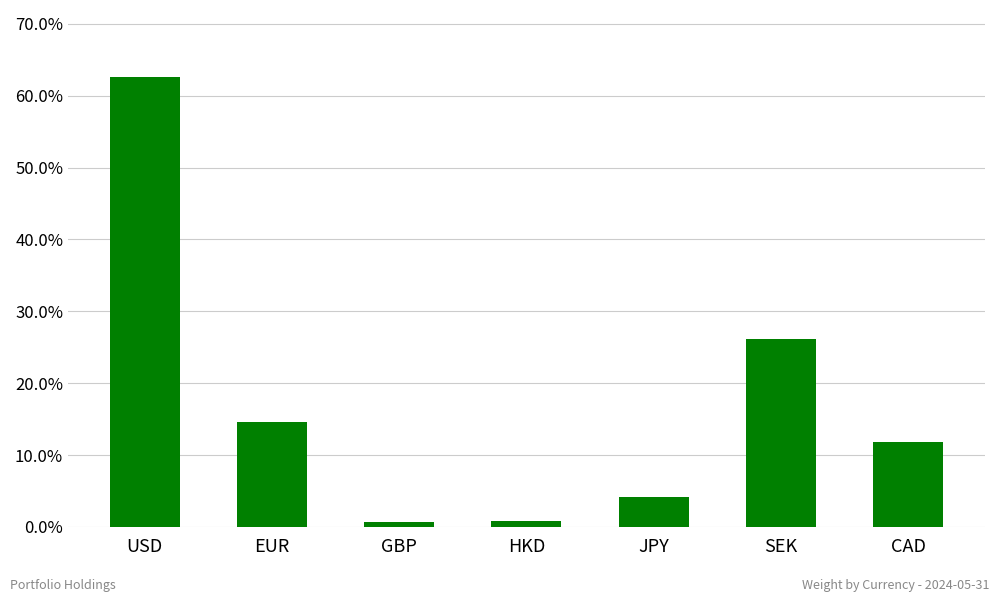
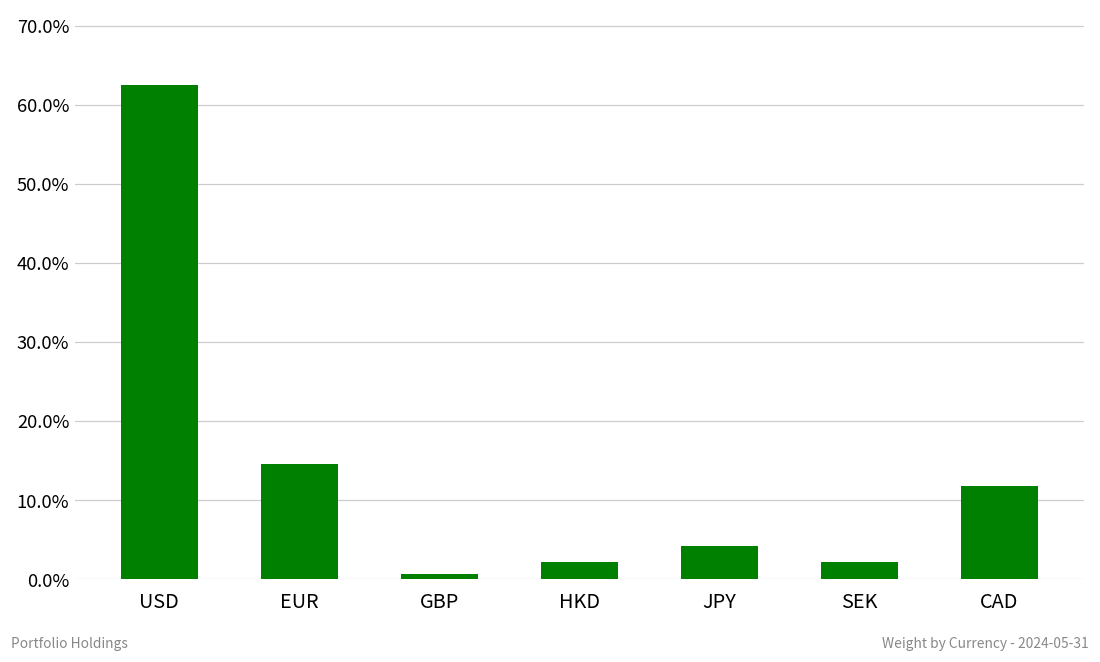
  {
    "USD": "63%",
    "EUR": "15%",
    "GBP": "1%",
-   "HKD": "1%",
+   "HKD": "2%",
    "JPY": "4%",
-   "SEK": "26%",
+   "SEK": "2%",
    "CAD": "12%"
  }
